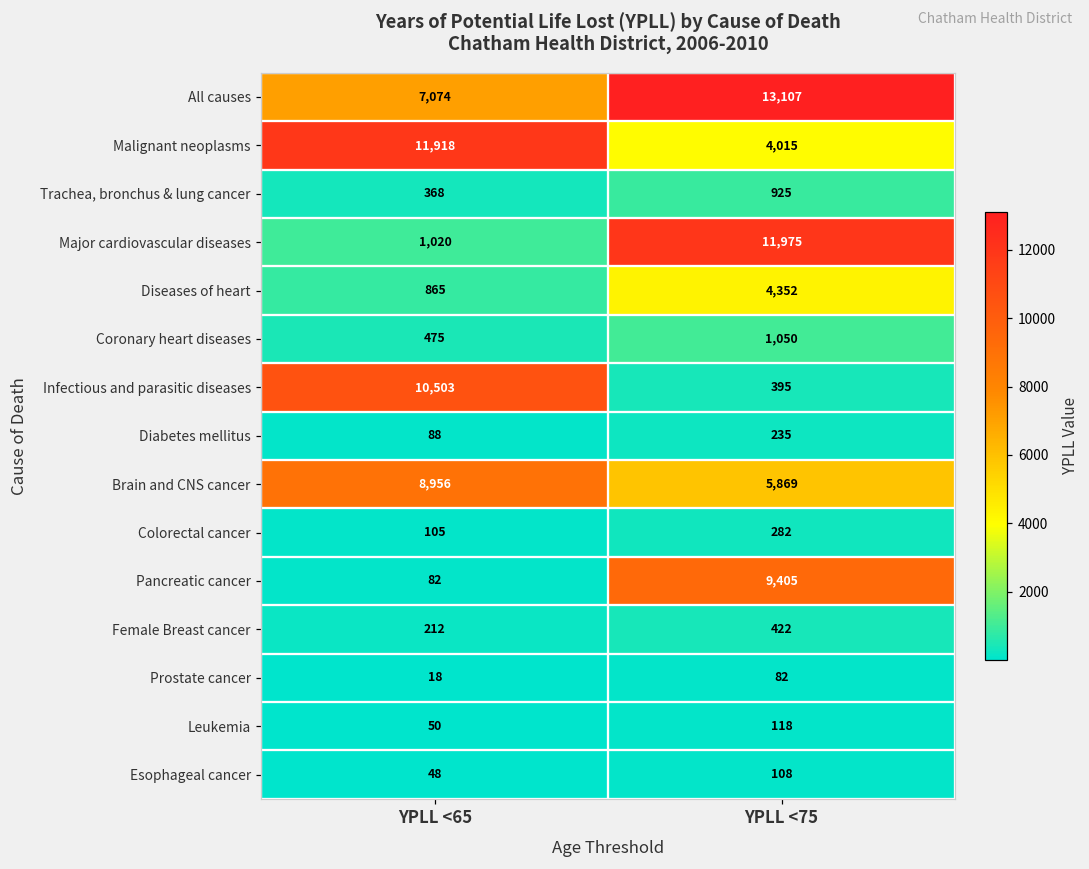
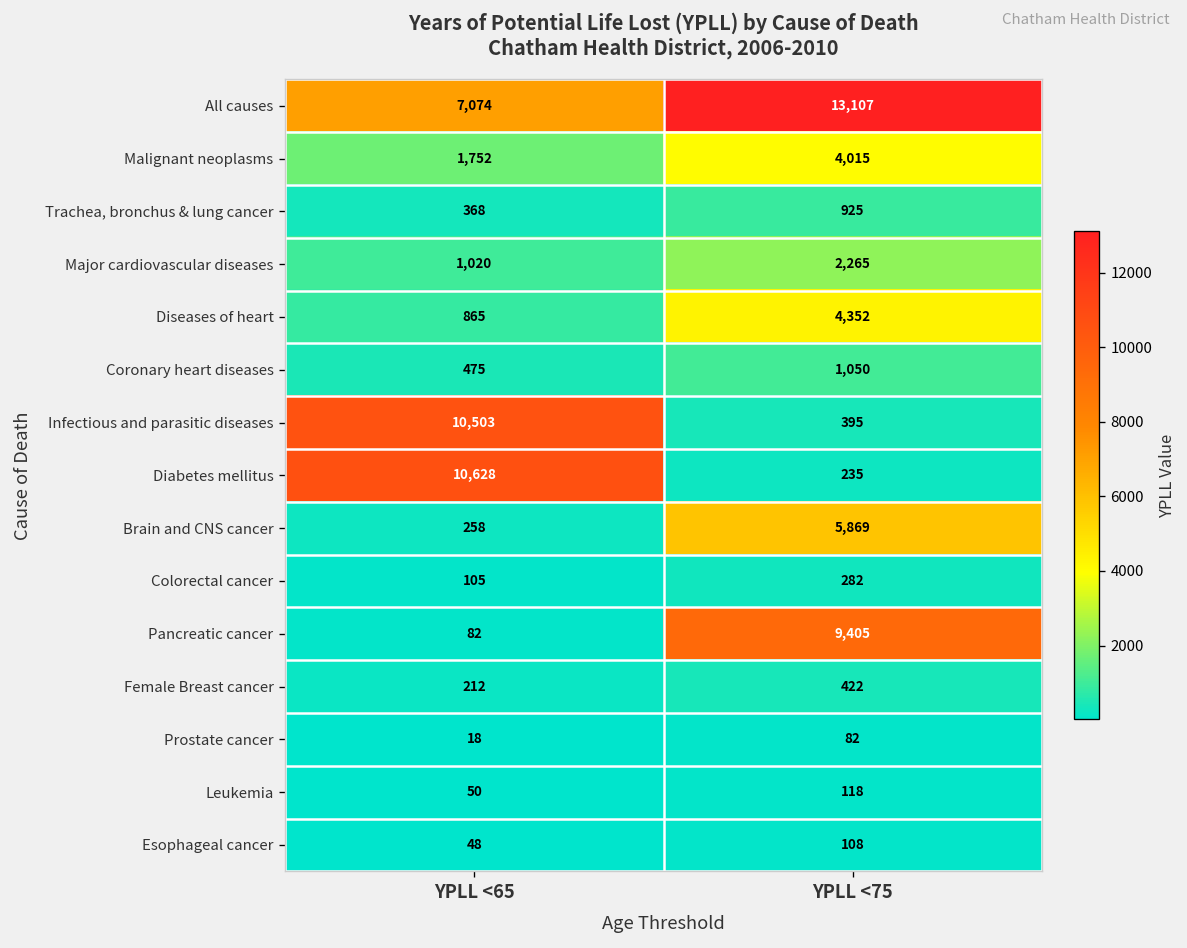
  {
    "All causes": {
      "YPLL <65": "7,074",
      "YPLL <75": "13,107"
    },
    "Malignant neoplasms": {
-     "YPLL <65": "11,918",
+     "YPLL <65": "1,752",
      "YPLL <75": "4,015"
    },
    "Trachea, bronchus & lung cancer": {
      "YPLL <65": "368",
      "YPLL <75": "925"
    },
    "Major cardiovascular diseases": {
      "YPLL <65": "1,020",
-     "YPLL <75": "11,975"
+     "YPLL <75": "2,265"
    },
    "Diseases of heart": {
      "YPLL <65": "865",
      "YPLL <75": "4,352"
    },
    "Coronary heart diseases": {
      "YPLL <65": "475",
      "YPLL <75": "1,050"
    },
    "Infectious and parasitic diseases": {
      "YPLL <65": "10,503",
      "YPLL <75": "395"
    },
    "Diabetes mellitus": {
-     "YPLL <65": "88",
+     "YPLL <65": "10,628",
      "YPLL <75": "235"
    },
    "Brain and CNS cancer": {
-     "YPLL <65": "8,956",
+     "YPLL <65": "258",
      "YPLL <75": "5,869"
    },
    "Colorectal cancer": {
      "YPLL <65": "105",
      "YPLL <75": "282"
    },
    "Pancreatic cancer": {
      "YPLL <65": "82",
      "YPLL <75": "9,405"
    },
    "Female Breast cancer": {
      "YPLL <65": "212",
      "YPLL <75": "422"
    },
    "Prostate cancer": {
      "YPLL <65": "18",
      "YPLL <75": "82"
    },
    "Leukemia": {
      "YPLL <65": "50",
      "YPLL <75": "118"
    },
    "Esophageal cancer": {
      "YPLL <65": "48",
      "YPLL <75": "108"
    }
  }
